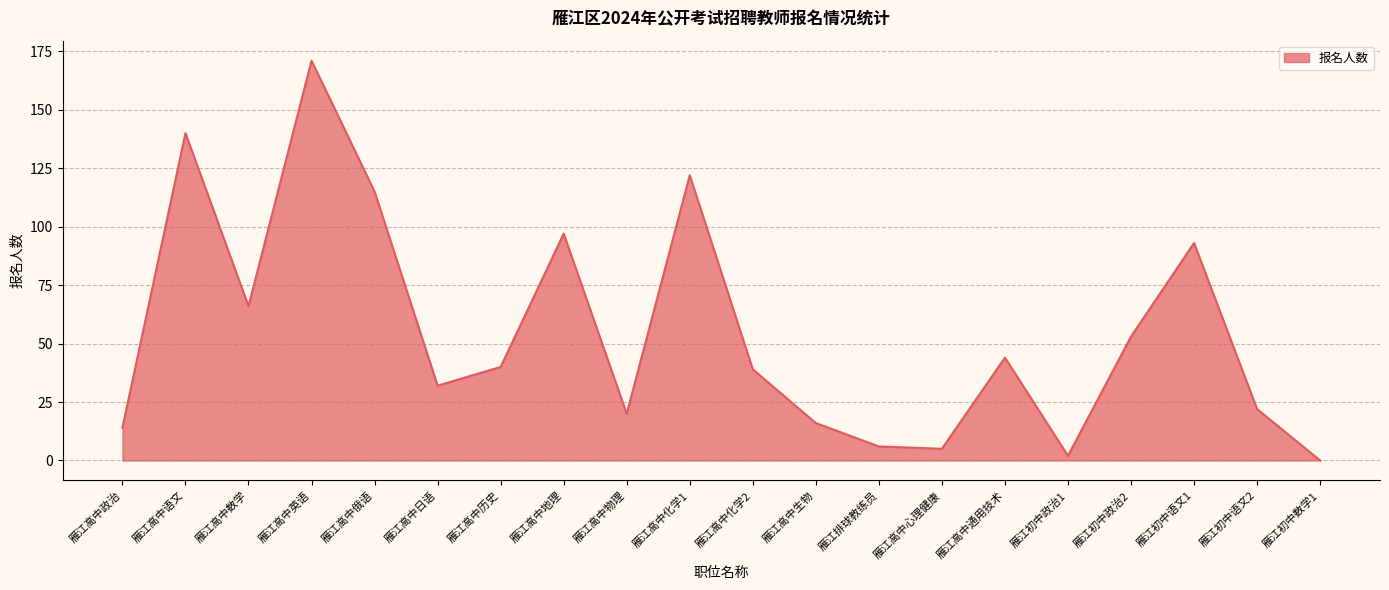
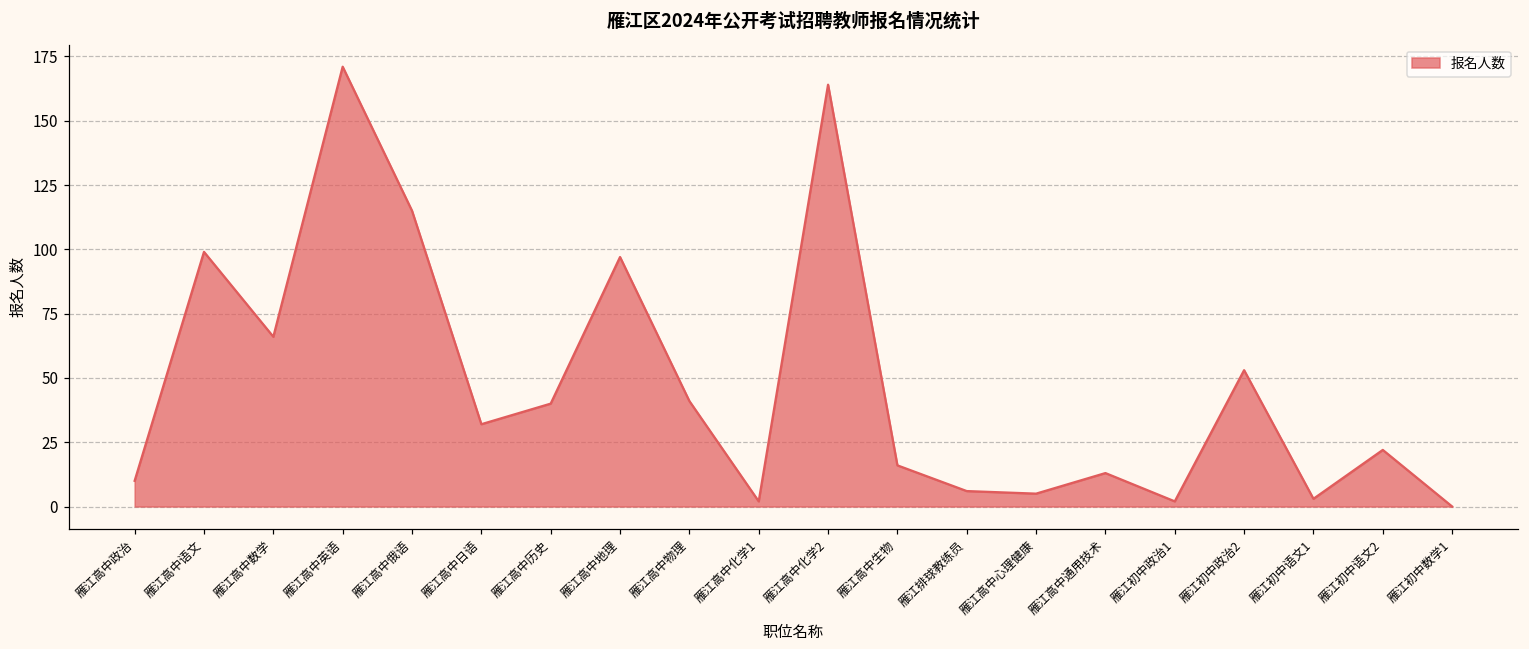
  {
-   "雁江高中政治": 14,
-   "雁江高中语文": 140,
+   "雁江高中政治": 10,
+   "雁江高中语文": 99,
    "雁江高中数学": 66,
    "雁江高中英语": 171,
    "雁江高中俄语": 115,
    "雁江高中日语": 32,
    "雁江高中历史": 40,
    "雁江高中地理": 97,
-   "雁江高中物理": 20,
-   "雁江高中化学1": 122,
-   "雁江高中化学2": 39,
+   "雁江高中物理": 41,
+   "雁江高中化学1": 2,
+   "雁江高中化学2": 164,
    "雁江高中生物": 16,
    "雁江排球教练员": 6,
    "雁江高中心理健康": 5,
-   "雁江高中通用技术": 44,
+   "雁江高中通用技术": 13,
    "雁江初中政治1": 2,
    "雁江初中政治2": 53,
-   "雁江初中语文1": 93,
+   "雁江初中语文1": 3,
    "雁江初中语文2": 22,
    "雁江初中数学1": 0
  }
